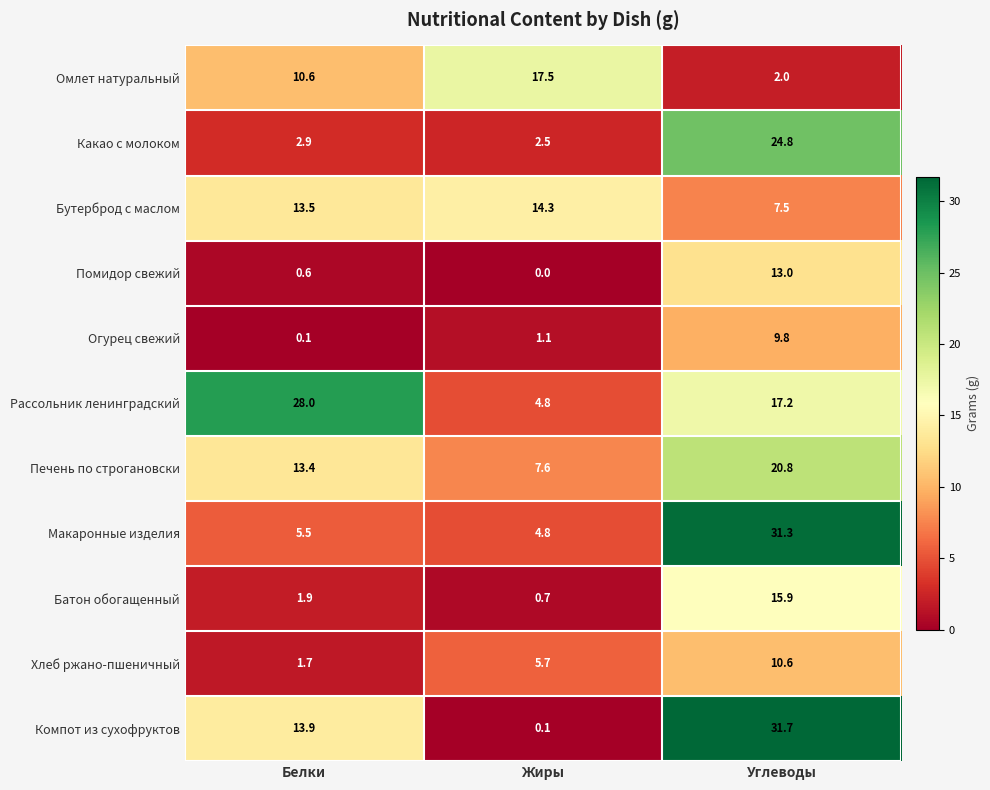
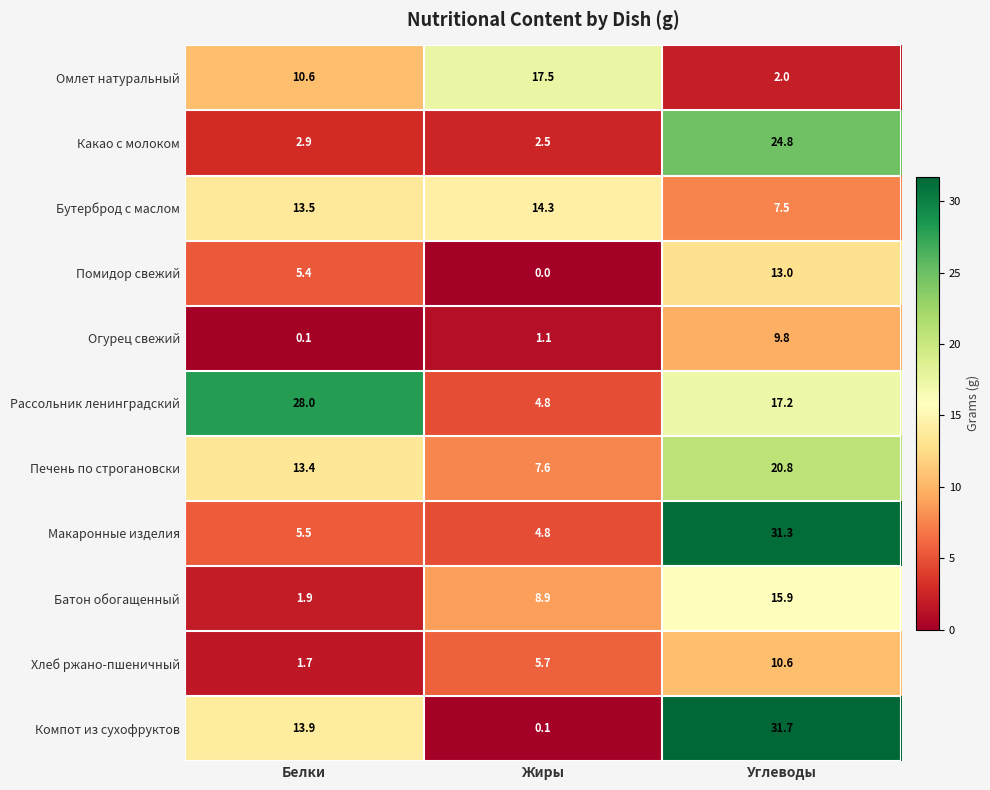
  {
    "Омлет натуральный": {
      "Белки": 10.6,
      "Жиры": 17.5,
      "Углеводы": 2.0
    },
    "Какао с молоком": {
      "Белки": 2.9,
      "Жиры": 2.5,
      "Углеводы": 24.8
    },
    "Бутерброд с маслом": {
      "Белки": 13.5,
      "Жиры": 14.3,
      "Углеводы": 7.5
    },
    "Помидор свежий": {
-     "Белки": 0.6,
+     "Белки": 5.4,
      "Жиры": 0.0,
      "Углеводы": 13.0
    },
    "Огурец свежий": {
      "Белки": 0.1,
      "Жиры": 1.1,
      "Углеводы": 9.8
    },
    "Рассольник ленинградский": {
      "Белки": 28.0,
      "Жиры": 4.8,
      "Углеводы": 17.2
    },
    "Печень по строгановски": {
      "Белки": 13.4,
      "Жиры": 7.6,
      "Углеводы": 20.8
    },
    "Макаронные изделия": {
      "Белки": 5.5,
      "Жиры": 4.8,
      "Углеводы": 31.3
    },
    "Батон обогащенный": {
      "Белки": 1.9,
-     "Жиры": 0.7,
+     "Жиры": 8.9,
      "Углеводы": 15.9
    },
    "Хлеб ржано-пшеничный": {
      "Белки": 1.7,
      "Жиры": 5.7,
      "Углеводы": 10.6
    },
    "Компот из сухофруктов": {
      "Белки": 13.9,
      "Жиры": 0.1,
      "Углеводы": 31.7
    }
  }
